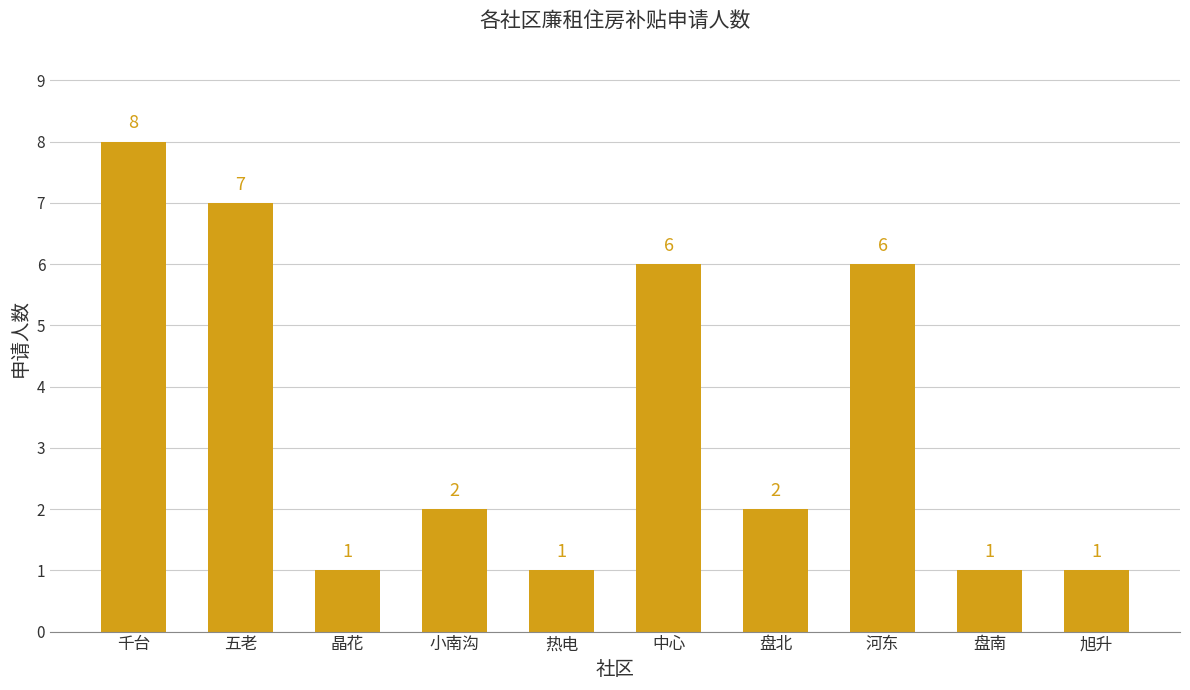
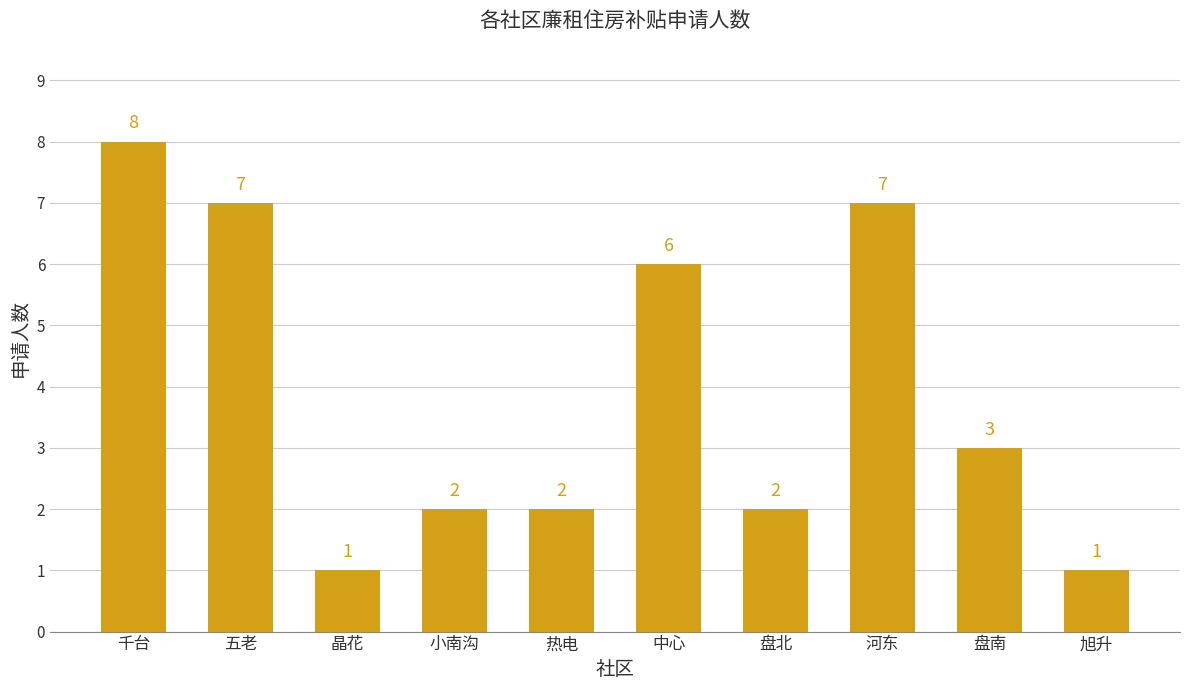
  {
    "千台": 8,
    "五老": 7,
    "晶花": 1,
    "小南沟": 2,
-   "热电": 1,
+   "热电": 2,
    "中心": 6,
    "盘北": 2,
-   "河东": 6,
-   "盘南": 1,
+   "河东": 7,
+   "盘南": 3,
    "旭升": 1
  }
